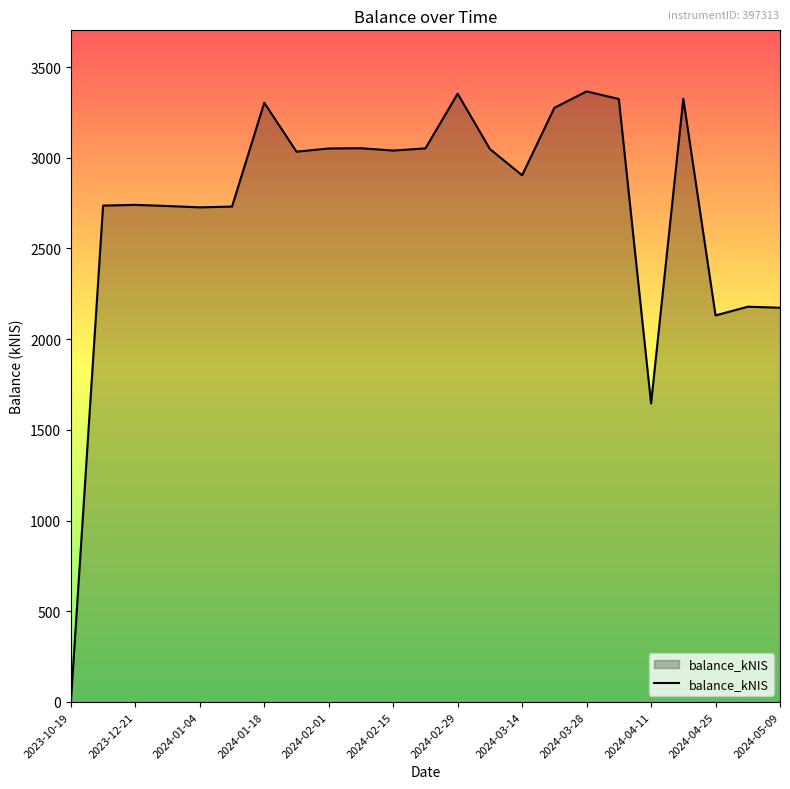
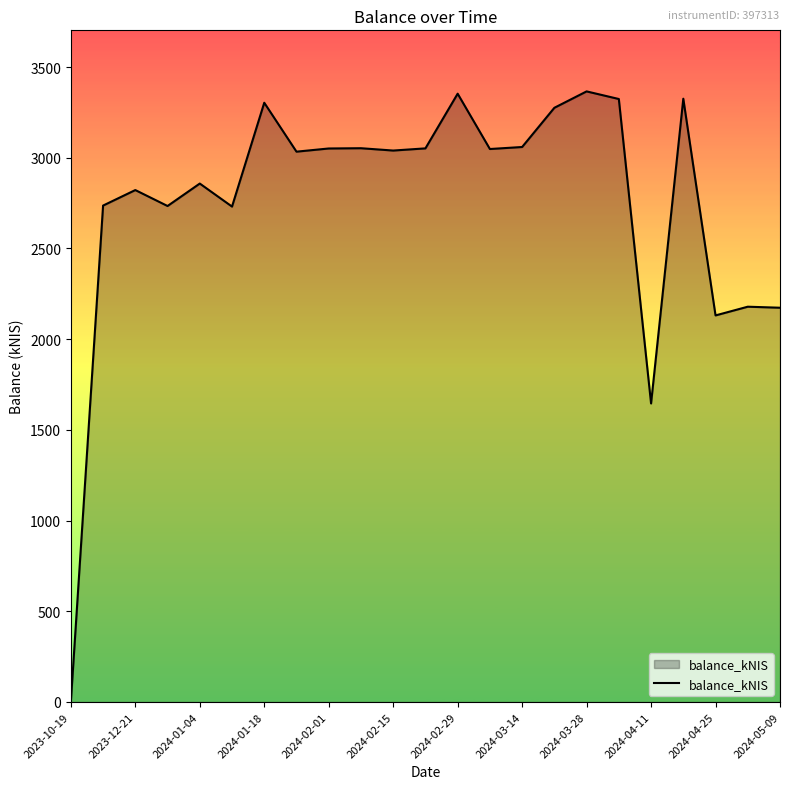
  {
    "2023-10-19": 0,
-   "2023-12-21": 2740,
-   "2024-01-04": 2730,
+   "2023-12-21": 2820,
+   "2024-01-04": 2860,
    "2024-01-18": 3300,
    "2024-02-01": 3050,
    "2024-02-15": 3040,
    "2024-02-29": 3350,
-   "2024-03-14": 2900,
+   "2024-03-14": 3060,
    "2024-03-28": 3370,
    "2024-04-11": 1650,
    "2024-04-25": 2130,
    "2024-05-09": 2170
  }
